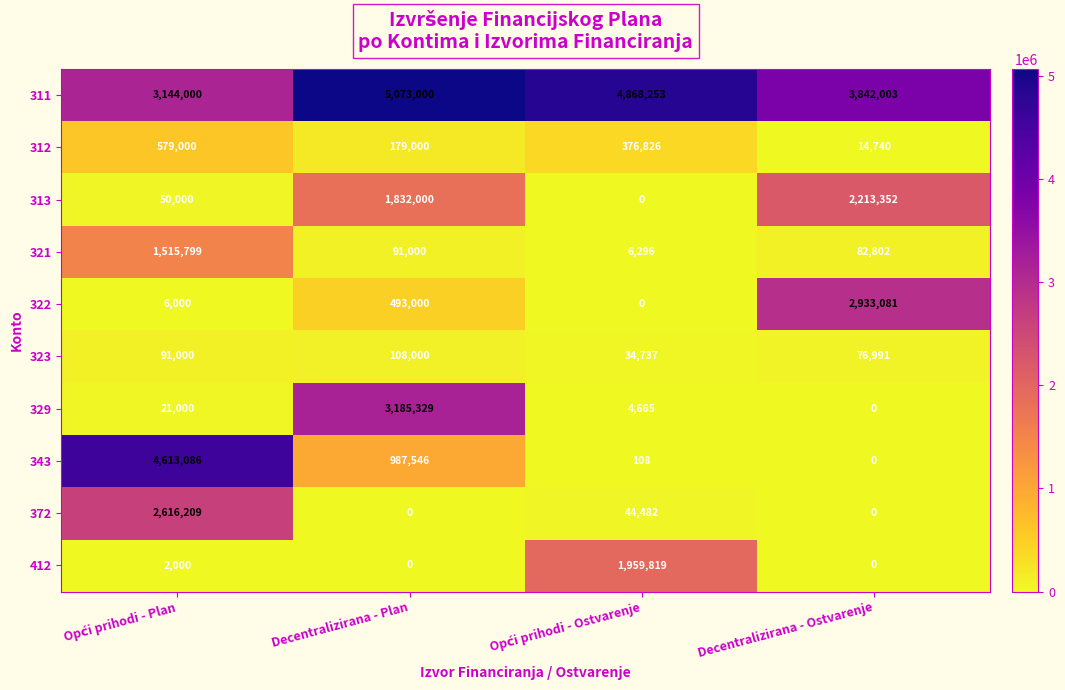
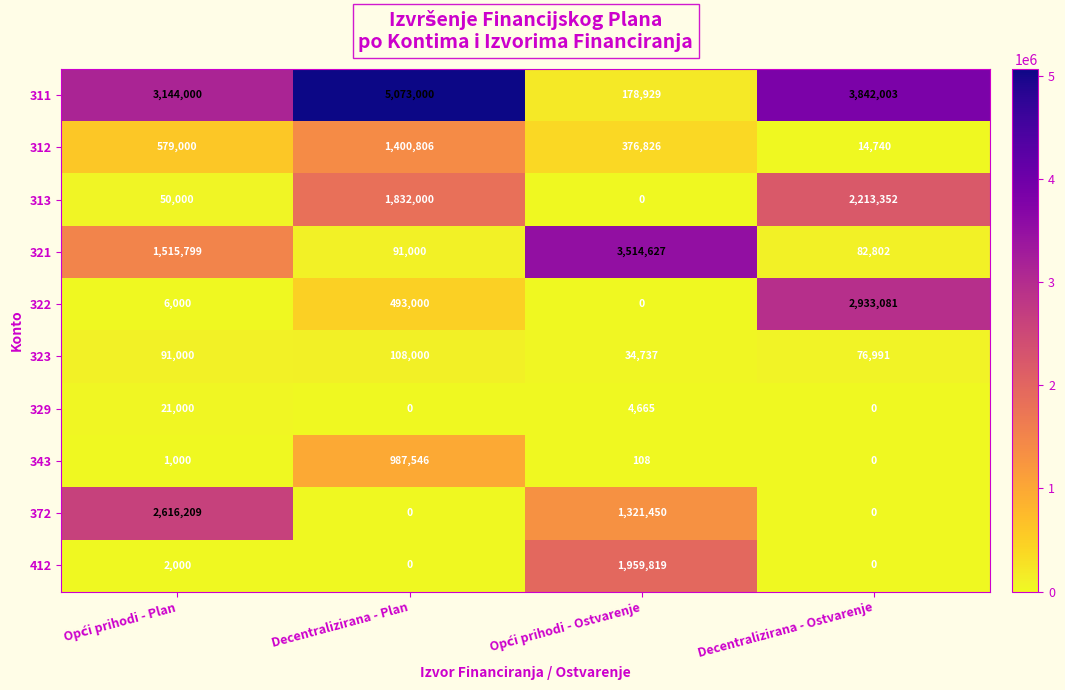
  {
    "311": {
      "Opći prihodi - Plan": "3,144,000",
      "Decentralizirana - Plan": "5,073,000",
-     "Opći prihodi - Ostvarenje": "4,868,253",
+     "Opći prihodi - Ostvarenje": "178,929",
      "Decentralizirana - Ostvarenje": "3,842,003"
    },
    "312": {
      "Opći prihodi - Plan": "579,000",
-     "Decentralizirana - Plan": "179,000",
+     "Decentralizirana - Plan": "1,400,806",
      "Opći prihodi - Ostvarenje": "376,826",
      "Decentralizirana - Ostvarenje": "14,740"
    },
    "313": {
      "Opći prihodi - Plan": "50,000",
      "Decentralizirana - Plan": "1,832,000",
      "Opći prihodi - Ostvarenje": "0",
      "Decentralizirana - Ostvarenje": "2,213,352"
    },
    "321": {
      "Opći prihodi - Plan": "1,515,799",
      "Decentralizirana - Plan": "91,000",
-     "Opći prihodi - Ostvarenje": "6,296",
+     "Opći prihodi - Ostvarenje": "3,514,627",
      "Decentralizirana - Ostvarenje": "82,802"
    },
    "322": {
      "Opći prihodi - Plan": "6,000",
      "Decentralizirana - Plan": "493,000",
      "Opći prihodi - Ostvarenje": "0",
      "Decentralizirana - Ostvarenje": "2,933,081"
    },
    "323": {
      "Opći prihodi - Plan": "91,000",
      "Decentralizirana - Plan": "108,000",
      "Opći prihodi - Ostvarenje": "34,737",
      "Decentralizirana - Ostvarenje": "76,991"
    },
    "329": {
      "Opći prihodi - Plan": "21,000",
-     "Decentralizirana - Plan": "3,185,329",
+     "Decentralizirana - Plan": "0",
      "Opći prihodi - Ostvarenje": "4,665",
      "Decentralizirana - Ostvarenje": "0"
    },
    "343": {
-     "Opći prihodi - Plan": "4,613,086",
+     "Opći prihodi - Plan": "1,000",
      "Decentralizirana - Plan": "987,546",
      "Opći prihodi - Ostvarenje": "108",
      "Decentralizirana - Ostvarenje": "0"
    },
    "372": {
      "Opći prihodi - Plan": "2,616,209",
      "Decentralizirana - Plan": "0",
-     "Opći prihodi - Ostvarenje": "44,482",
+     "Opći prihodi - Ostvarenje": "1,321,450",
      "Decentralizirana - Ostvarenje": "0"
    },
    "412": {
      "Opći prihodi - Plan": "2,000",
      "Decentralizirana - Plan": "0",
      "Opći prihodi - Ostvarenje": "1,959,819",
      "Decentralizirana - Ostvarenje": "0"
    }
  }
